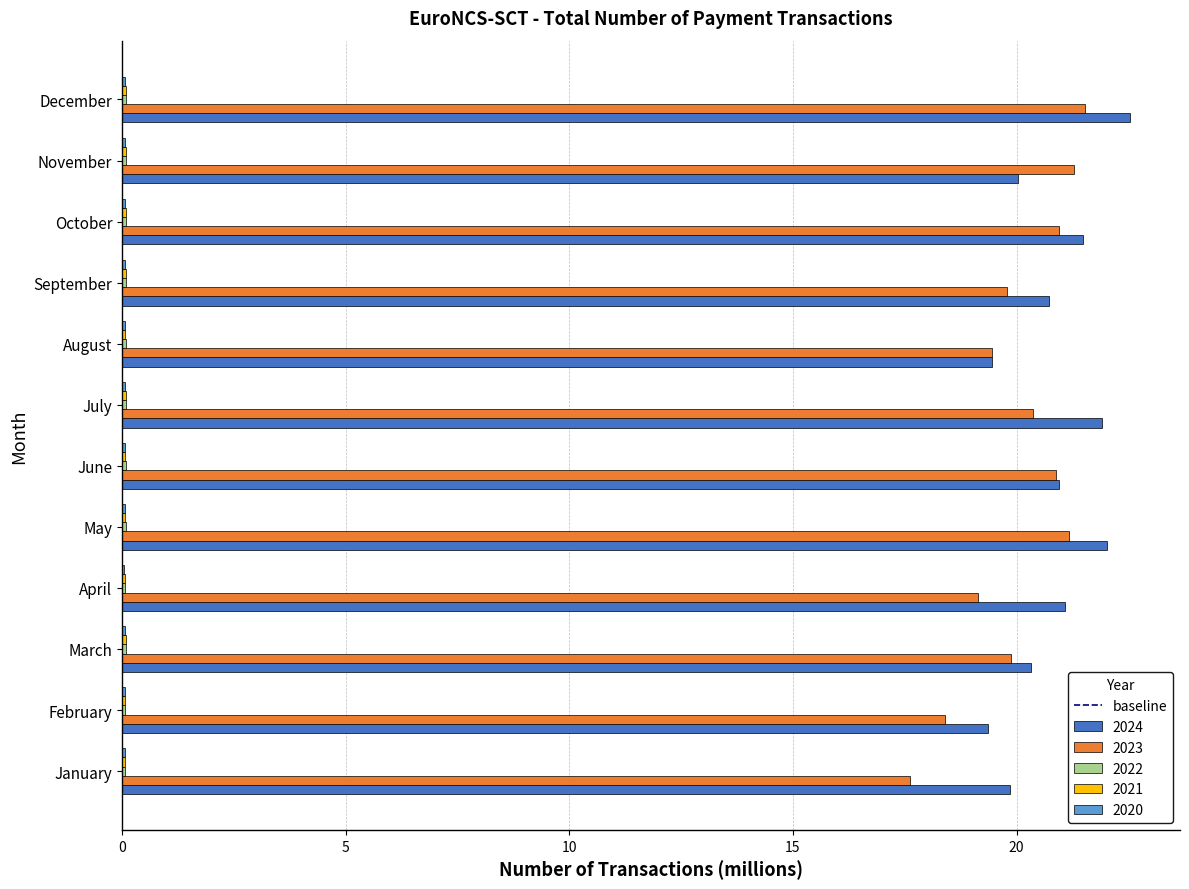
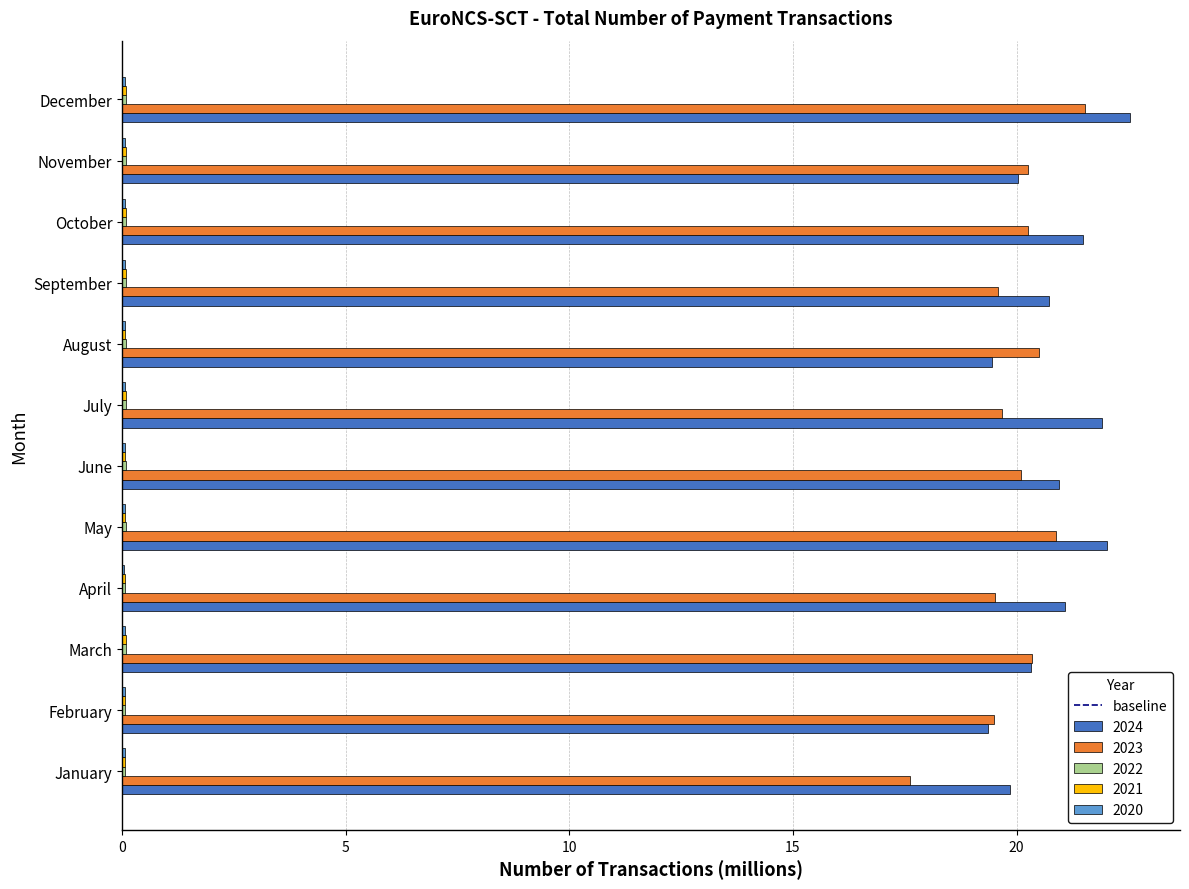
  {
    "2023": {
      "December": 21.5,
-     "November": 21.3,
-     "October": 20.9,
-     "September": 19.8,
-     "August": 19.4,
-     "July": 20.4,
-     "June": 20.9,
-     "May": 21.2,
-     "April": 19.1,
-     "March": 19.9,
-     "February": 18.4,
+     "November": 20.3,
+     "October": 20.3,
+     "September": 19.6,
+     "August": 20.5,
+     "July": 19.7,
+     "June": 20.1,
+     "May": 20.9,
+     "April": 19.5,
+     "March": 20.3,
+     "February": 19.5,
      "January": 17.6
    },
    "2022": {
      "December": 0.1,
      "November": 0.1,
      "October": 0.1,
      "September": 0.1,
      "August": 0.1,
      "July": 0.1,
      "June": 0.1,
      "May": 0.1,
      "April": 0.1,
      "March": 0.1,
      "February": 0.1,
      "January": 0.1
    },
    "2021": {
      "December": 0.1,
      "November": 0.1,
      "October": 0.1,
      "September": 0.1,
      "August": 0.1,
      "July": 0.1,
      "June": 0.1,
      "May": 0.1,
      "April": 0.1,
      "March": 0.1,
      "February": 0.1,
      "January": 0.1
    }
  }
